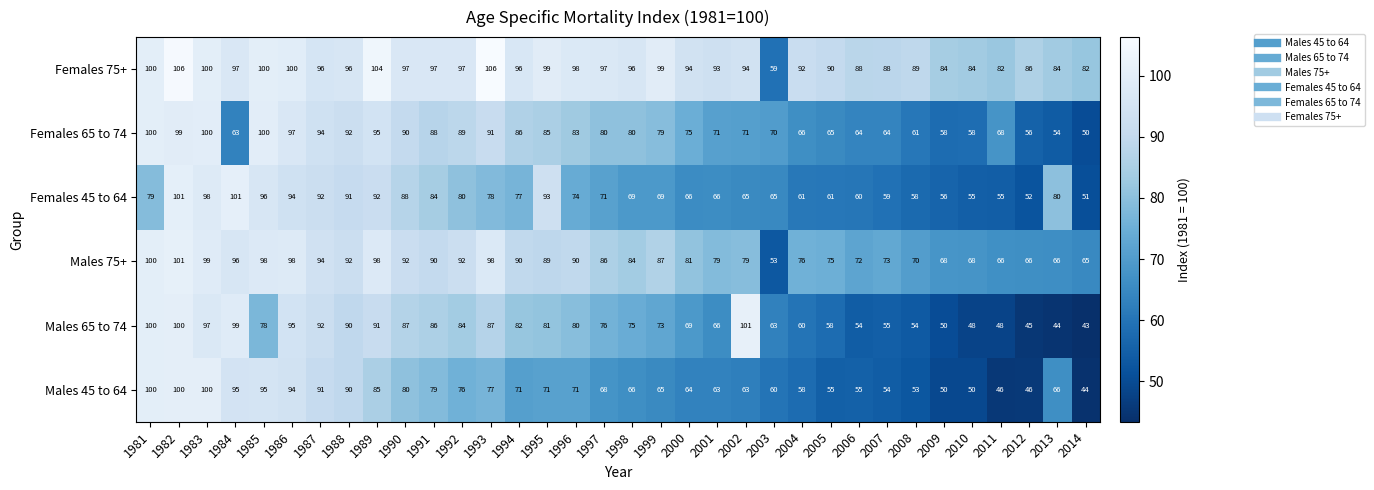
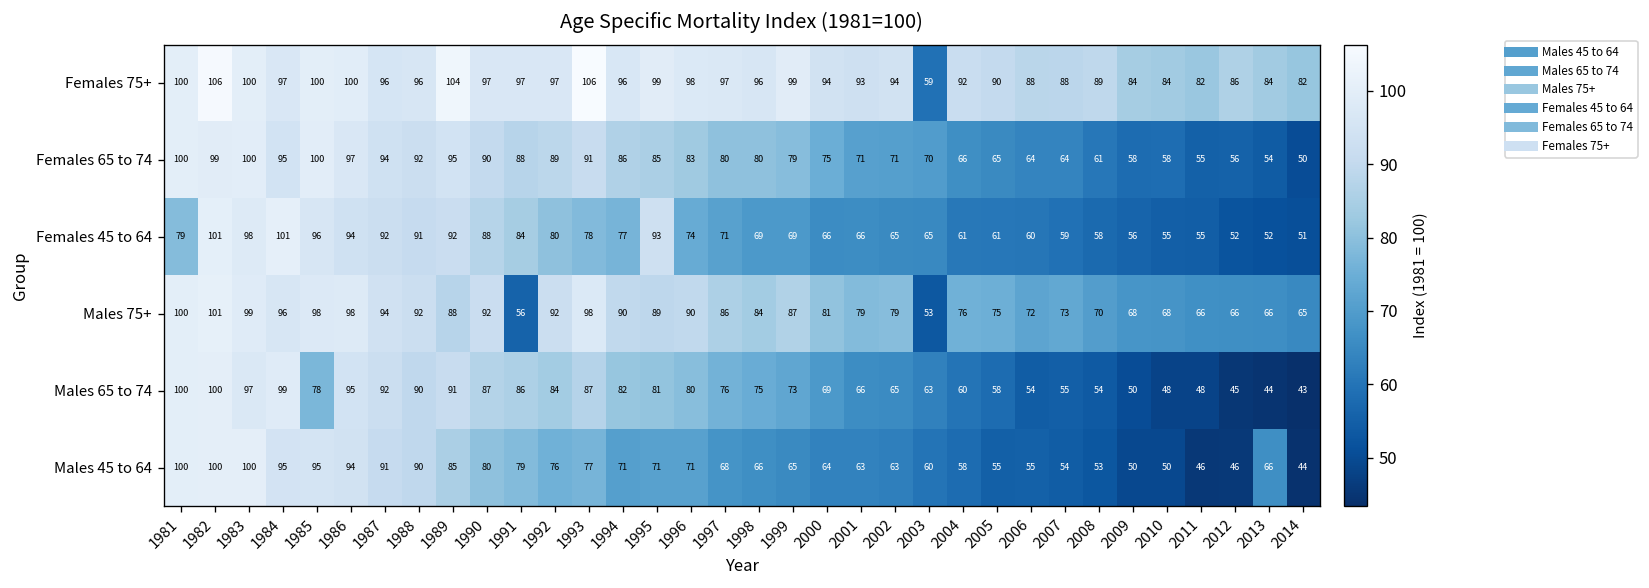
  {
    "Females 65 to 74": {
      "1981": 100,
      "1982": 99,
      "1983": 100,
-     "1984": 63,
+     "1984": 95,
      "1985": 100,
      "1986": 97,
      "1987": 94,
      "1988": 92,
      "1989": 95,
      "1990": 90,
      "1991": 88,
      "1992": 89,
      "1993": 91,
      "1994": 86,
      "1995": 85,
      "1996": 83,
      "1997": 80,
      "1998": 80,
      "1999": 79,
      "2000": 75,
      "2001": 71,
      "2002": 71,
      "2003": 70,
      "2004": 66,
      "2005": 65,
      "2006": 64,
      "2007": 64,
      "2008": 61,
      "2009": 58,
      "2010": 58,
-     "2011": 68,
+     "2011": 55,
      "2012": 56,
      "2013": 54,
      "2014": 50
    },
    "Females 45 to 64": {
      "1981": 79,
      "1982": 101,
      "1983": 98,
      "1984": 101,
      "1985": 96,
      "1986": 94,
      "1987": 92,
      "1988": 91,
      "1989": 92,
      "1990": 88,
      "1991": 84,
      "1992": 80,
      "1993": 78,
      "1994": 77,
      "1995": 93,
      "1996": 74,
      "1997": 71,
      "1998": 69,
      "1999": 69,
      "2000": 66,
      "2001": 66,
      "2002": 65,
      "2003": 65,
      "2004": 61,
      "2005": 61,
      "2006": 60,
      "2007": 59,
      "2008": 58,
      "2009": 56,
      "2010": 55,
      "2011": 55,
      "2012": 52,
-     "2013": 80,
+     "2013": 52,
      "2014": 51
    },
    "Males 75+": {
      "1981": 100,
      "1982": 101,
      "1983": 99,
      "1984": 96,
      "1985": 98,
      "1986": 98,
      "1987": 94,
      "1988": 92,
-     "1989": 98,
+     "1989": 88,
      "1990": 92,
-     "1991": 90,
+     "1991": 56,
      "1992": 92,
      "1993": 98,
      "1994": 90,
      "1995": 89,
      "1996": 90,
      "1997": 86,
      "1998": 84,
      "1999": 87,
      "2000": 81,
      "2001": 79,
      "2002": 79,
      "2003": 53,
      "2004": 76,
      "2005": 75,
      "2006": 72,
      "2007": 73,
      "2008": 70,
      "2009": 68,
      "2010": 68,
      "2011": 66,
      "2012": 66,
      "2013": 66,
      "2014": 65
    },
    "Males 65 to 74": {
      "1981": 100,
      "1982": 100,
      "1983": 97,
      "1984": 99,
      "1985": 78,
      "1986": 95,
      "1987": 92,
      "1988": 90,
      "1989": 91,
      "1990": 87,
      "1991": 86,
      "1992": 84,
      "1993": 87,
      "1994": 82,
      "1995": 81,
      "1996": 80,
      "1997": 76,
      "1998": 75,
      "1999": 73,
      "2000": 69,
      "2001": 66,
-     "2002": 101,
+     "2002": 65,
      "2003": 63,
      "2004": 60,
      "2005": 58,
      "2006": 54,
      "2007": 55,
      "2008": 54,
      "2009": 50,
      "2010": 48,
      "2011": 48,
      "2012": 45,
      "2013": 44,
      "2014": 43
    }
  }
